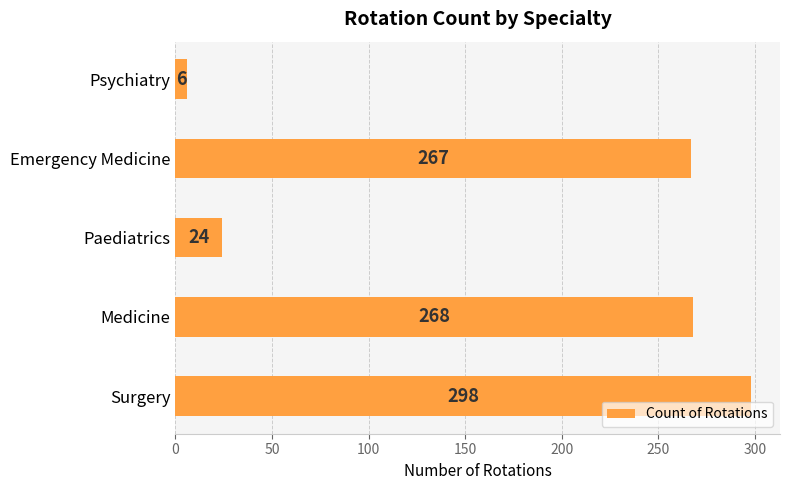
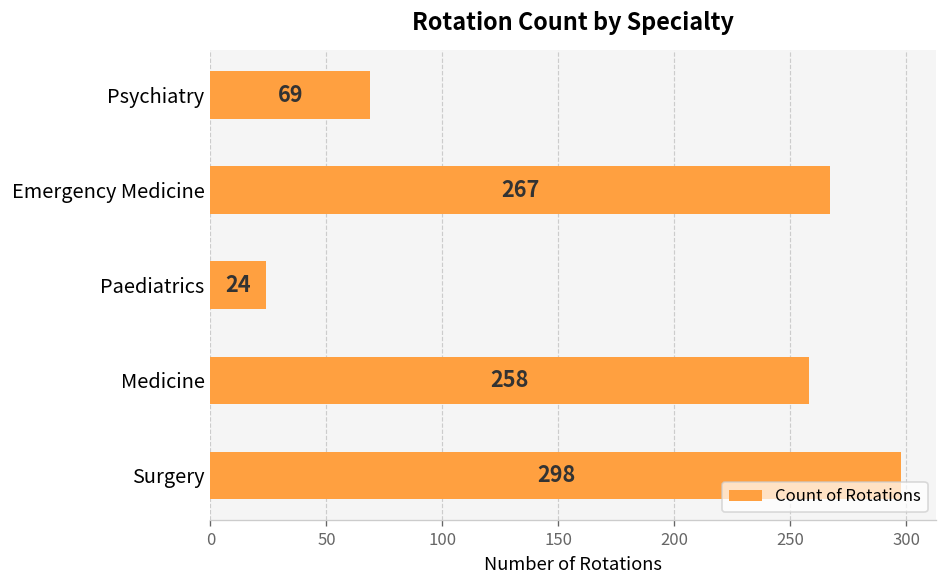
  {
-   "Psychiatry": 6,
+   "Psychiatry": 69,
    "Emergency Medicine": 267,
    "Paediatrics": 24,
-   "Medicine": 268,
+   "Medicine": 258,
    "Surgery": 298
  }
